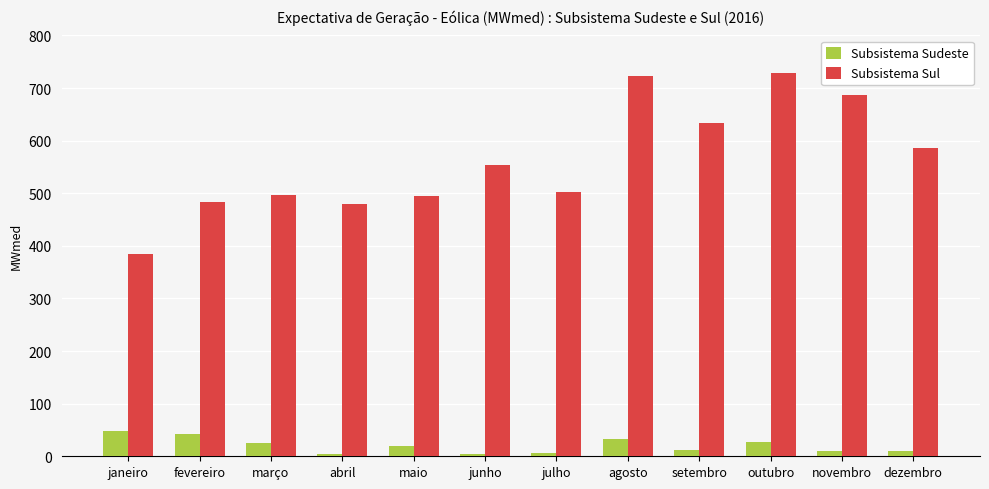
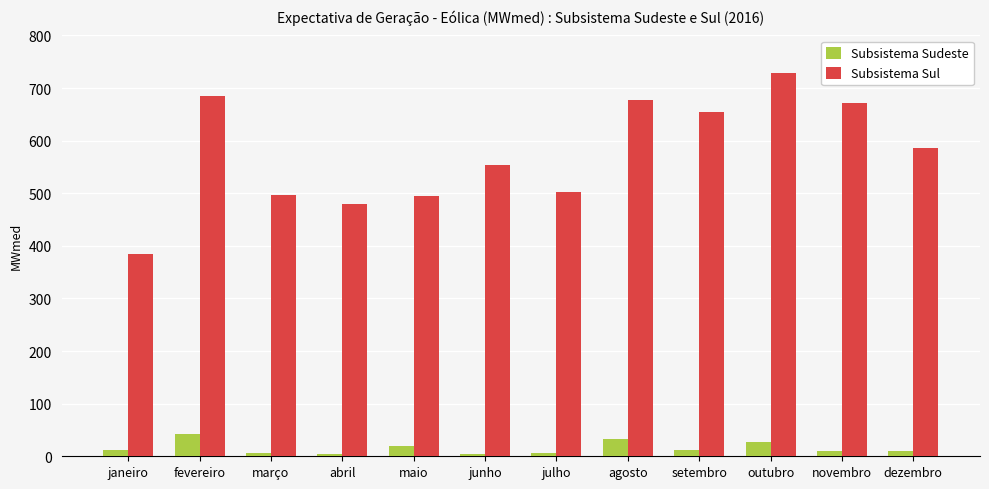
  {
    "Subsistema Sudeste": {
-     "janeiro": 50,
+     "janeiro": 10,
      "fevereiro": 40,
-     "março": 20,
+     "março": 10,
      "maio": 20,
      "julho": 10,
      "agosto": 30,
      "setembro": 10,
      "outubro": 30,
      "novembro": 10,
      "dezembro": 10
    },
    "Subsistema Sul": {
      "janeiro": 380,
-     "fevereiro": 480,
+     "fevereiro": 690,
      "março": 500,
      "abril": 480,
      "maio": 490,
      "junho": 550,
      "julho": 500,
-     "agosto": 720,
-     "setembro": 630,
+     "agosto": 680,
+     "setembro": 660,
      "outubro": 730,
-     "novembro": 690,
+     "novembro": 670,
      "dezembro": 590
    }
  }
